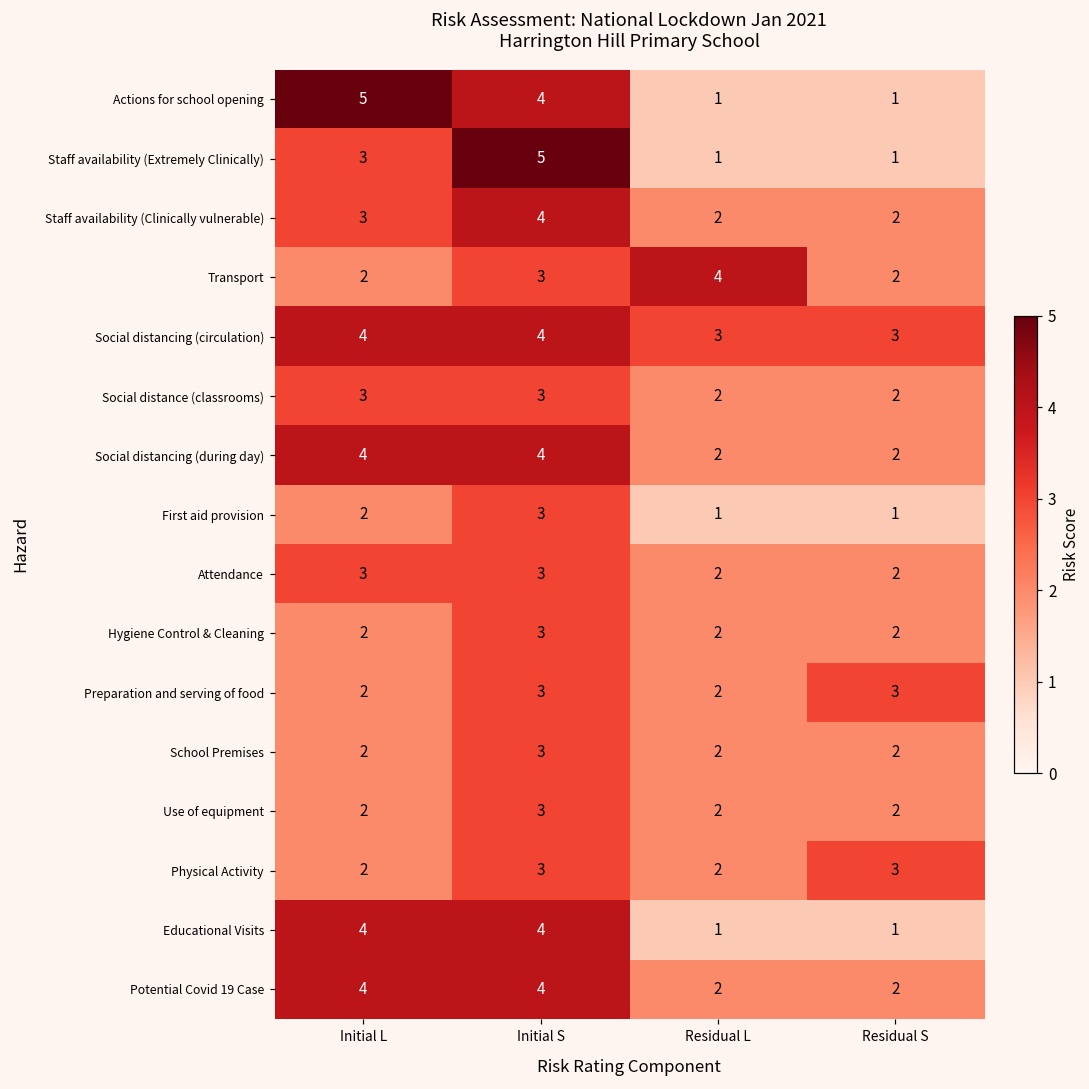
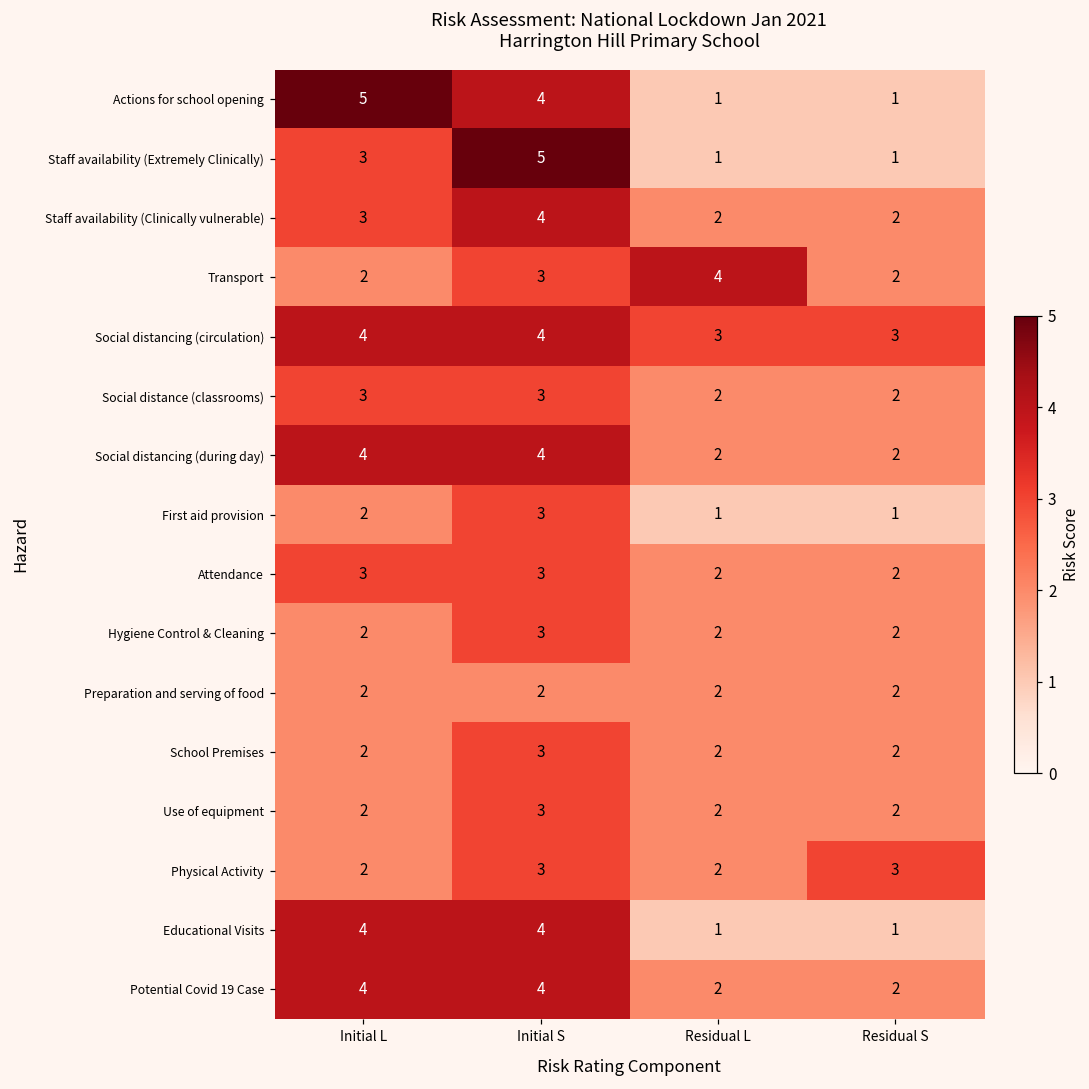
  {
    "Actions for school opening": {
      "Initial L": 5,
      "Initial S": 4,
      "Residual L": 1,
      "Residual S": 1
    },
    "Staff availability (Extremely Clinically)": {
      "Initial L": 3,
      "Initial S": 5,
      "Residual L": 1,
      "Residual S": 1
    },
    "Staff availability (Clinically vulnerable)": {
      "Initial L": 3,
      "Initial S": 4,
      "Residual L": 2,
      "Residual S": 2
    },
    "Transport": {
      "Initial L": 2,
      "Initial S": 3,
      "Residual L": 4,
      "Residual S": 2
    },
    "Social distancing (circulation)": {
      "Initial L": 4,
      "Initial S": 4,
      "Residual L": 3,
      "Residual S": 3
    },
    "Social distance (classrooms)": {
      "Initial L": 3,
      "Initial S": 3,
      "Residual L": 2,
      "Residual S": 2
    },
    "Social distancing (during day)": {
      "Initial L": 4,
      "Initial S": 4,
      "Residual L": 2,
      "Residual S": 2
    },
    "First aid provision": {
      "Initial L": 2,
      "Initial S": 3,
      "Residual L": 1,
      "Residual S": 1
    },
    "Attendance": {
      "Initial L": 3,
      "Initial S": 3,
      "Residual L": 2,
      "Residual S": 2
    },
    "Hygiene Control & Cleaning": {
      "Initial L": 2,
      "Initial S": 3,
      "Residual L": 2,
      "Residual S": 2
    },
    "Preparation and serving of food": {
      "Initial L": 2,
-     "Initial S": 3,
+     "Initial S": 2,
      "Residual L": 2,
-     "Residual S": 3
+     "Residual S": 2
    },
    "School Premises": {
      "Initial L": 2,
      "Initial S": 3,
      "Residual L": 2,
      "Residual S": 2
    },
    "Use of equipment": {
      "Initial L": 2,
      "Initial S": 3,
      "Residual L": 2,
      "Residual S": 2
    },
    "Physical Activity": {
      "Initial L": 2,
      "Initial S": 3,
      "Residual L": 2,
      "Residual S": 3
    },
    "Educational Visits": {
      "Initial L": 4,
      "Initial S": 4,
      "Residual L": 1,
      "Residual S": 1
    },
    "Potential Covid 19 Case": {
      "Initial L": 4,
      "Initial S": 4,
      "Residual L": 2,
      "Residual S": 2
    }
  }
